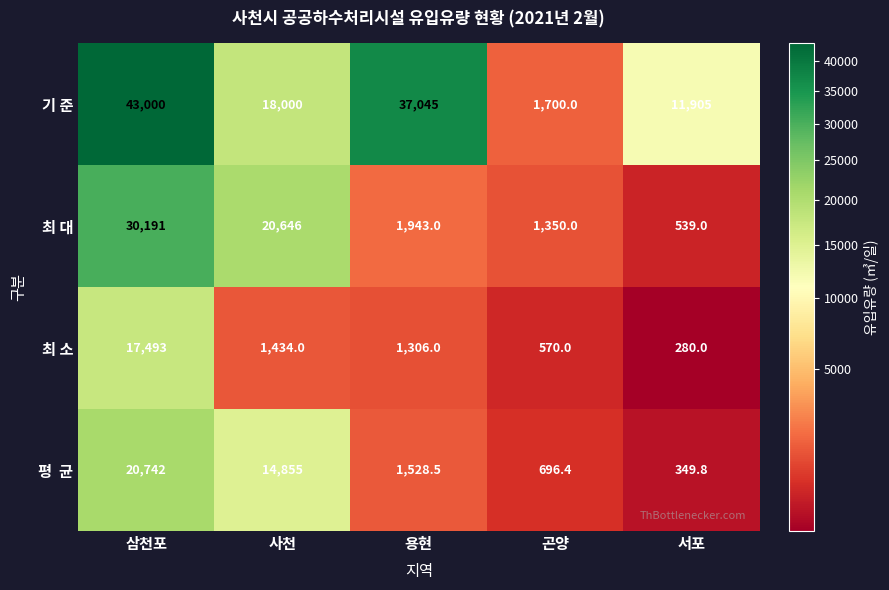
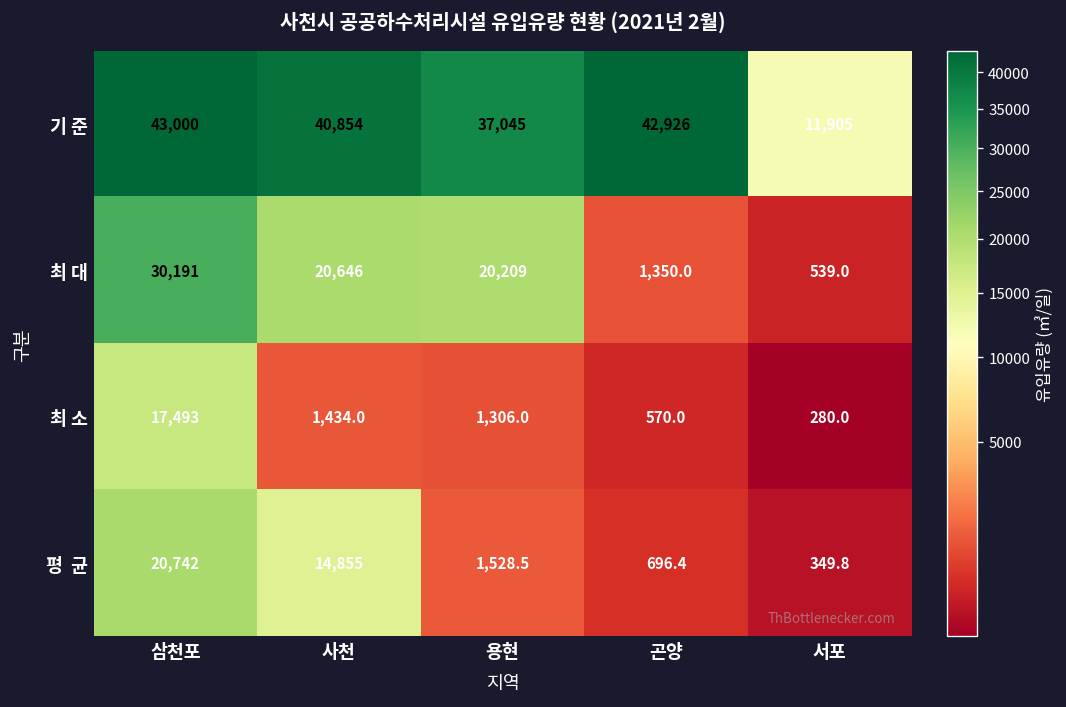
  {
    "기 준": {
      "삼천포": "43,000",
-     "사천": "18,000",
+     "사천": "40,854",
      "용현": "37,045",
-     "곤양": "1,700.0",
+     "곤양": "42,926",
      "서포": "11,905"
    },
    "최 대": {
      "삼천포": "30,191",
      "사천": "20,646",
-     "용현": "1,943.0",
+     "용현": "20,209",
      "곤양": "1,350.0",
      "서포": "539.0"
    },
    "최 소": {
      "삼천포": "17,493",
      "사천": "1,434.0",
      "용현": "1,306.0",
      "곤양": "570.0",
      "서포": "280.0"
    },
    "평 균": {
      "삼천포": "20,742",
      "사천": "14,855",
      "용현": "1,528.5",
      "곤양": "696.4"
    }
  }
